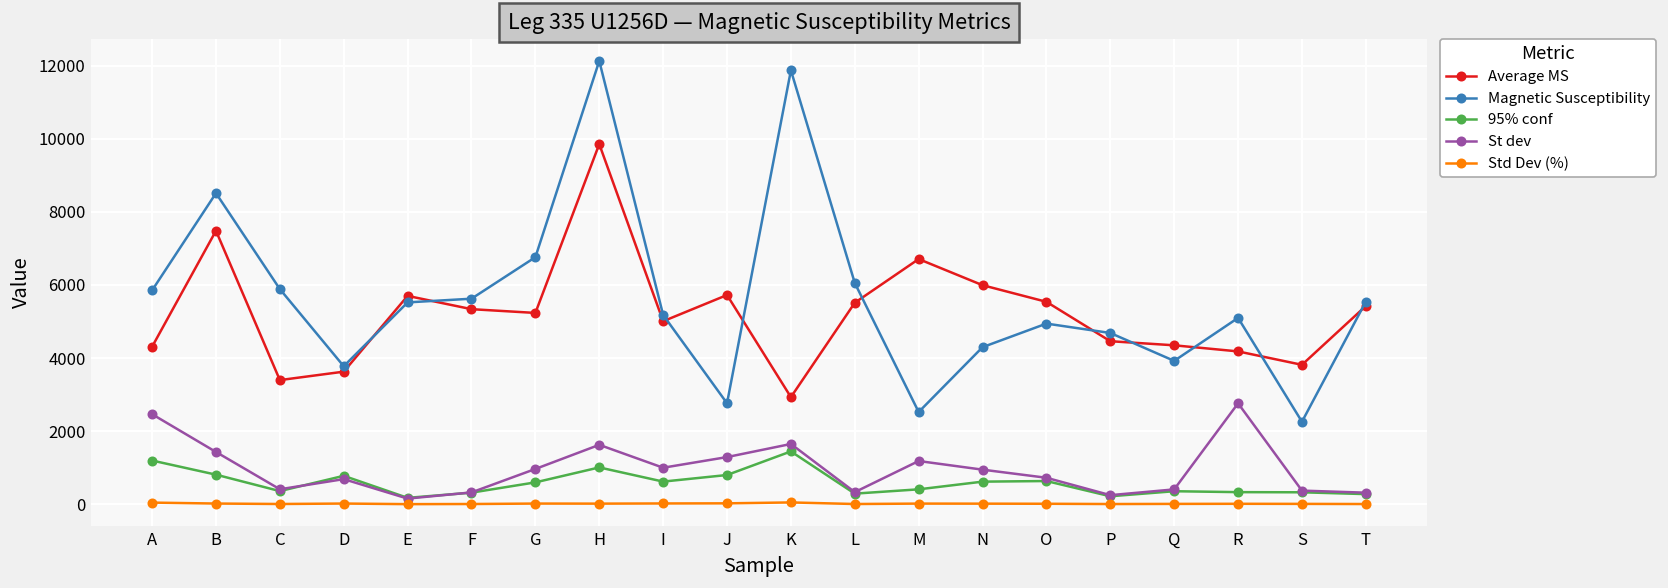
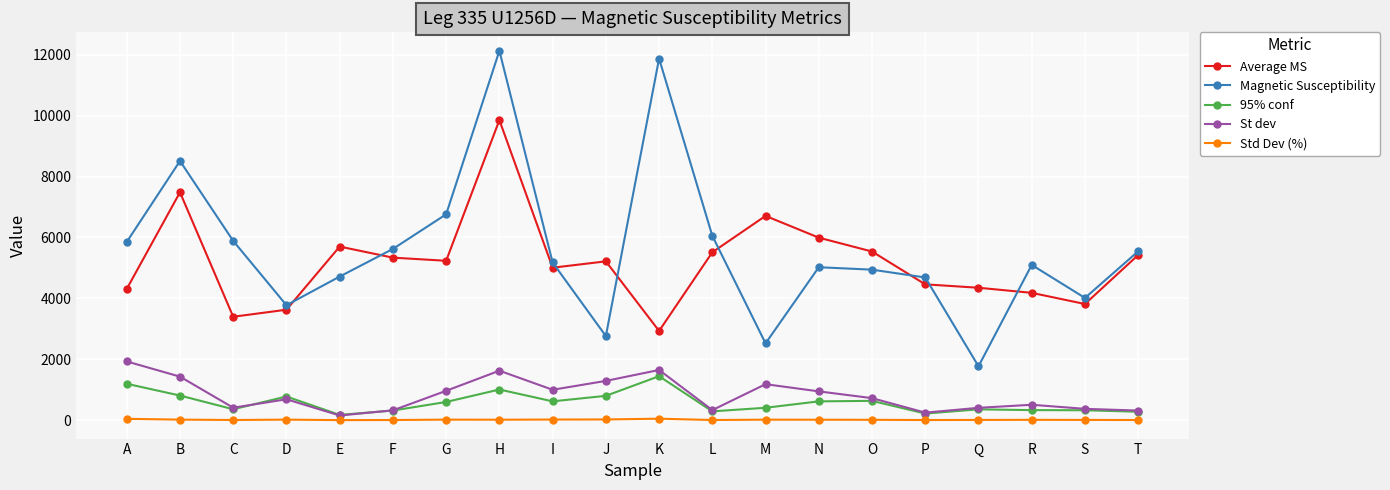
  {
    "Average MS": {
      "A": 4300,
      "B": 7500,
      "C": 3400,
      "D": 3600,
      "E": 5700,
      "F": 5300,
      "G": 5200,
      "H": 9900,
      "I": 5000,
-     "J": 5700,
+     "J": 5200,
      "K": 2900,
      "L": 5500,
      "M": 6700,
      "N": 6000,
      "O": 5500,
      "P": 4500,
      "Q": 4300,
      "R": 4200,
      "S": 3800,
      "T": 5400
    },
    "Magnetic Susceptibility": {
      "A": 5900,
      "B": 8500,
      "C": 5900,
      "D": 3800,
-     "E": 5500,
+     "E": 4700,
      "F": 5600,
      "G": 6800,
      "H": 12100,
      "I": 5200,
      "J": 2800,
      "K": 11900,
      "L": 6100,
      "M": 2500,
-     "N": 4300,
+     "N": 5000,
      "O": 4900,
      "P": 4700,
-     "Q": 3900,
+     "Q": 1800,
      "R": 5100,
-     "S": 2300,
+     "S": 4000,
      "T": 5500
    },
    "95% conf": {
      "A": 1200,
      "B": 800,
      "D": 800,
      "G": 600,
      "H": 1000,
      "I": 600,
      "J": 800,
      "K": 1400,
      "M": 400,
      "N": 600,
      "O": 600,
      "R": 300
    },
    "St dev": {
-     "A": 2500,
+     "A": 1900,
      "B": 1400,
      "D": 700,
      "G": 1000,
      "H": 1600,
      "I": 1000,
      "J": 1300,
      "K": 1600,
      "M": 1200,
      "N": 900,
      "O": 700,
-     "R": 2800
+     "R": 500
    },
    "Std Dev (%)": {
      "A": 0,
      "B": 0,
      "C": 0,
      "D": 0,
      "E": 0,
      "F": 0,
      "G": 0,
      "H": 0,
      "I": 0,
      "J": 0,
      "K": 0,
      "L": 0,
      "M": 0,
      "N": 0,
      "O": 0,
      "P": 0,
      "Q": 0,
      "R": 0,
      "S": 0,
      "T": 0
    }
  }
